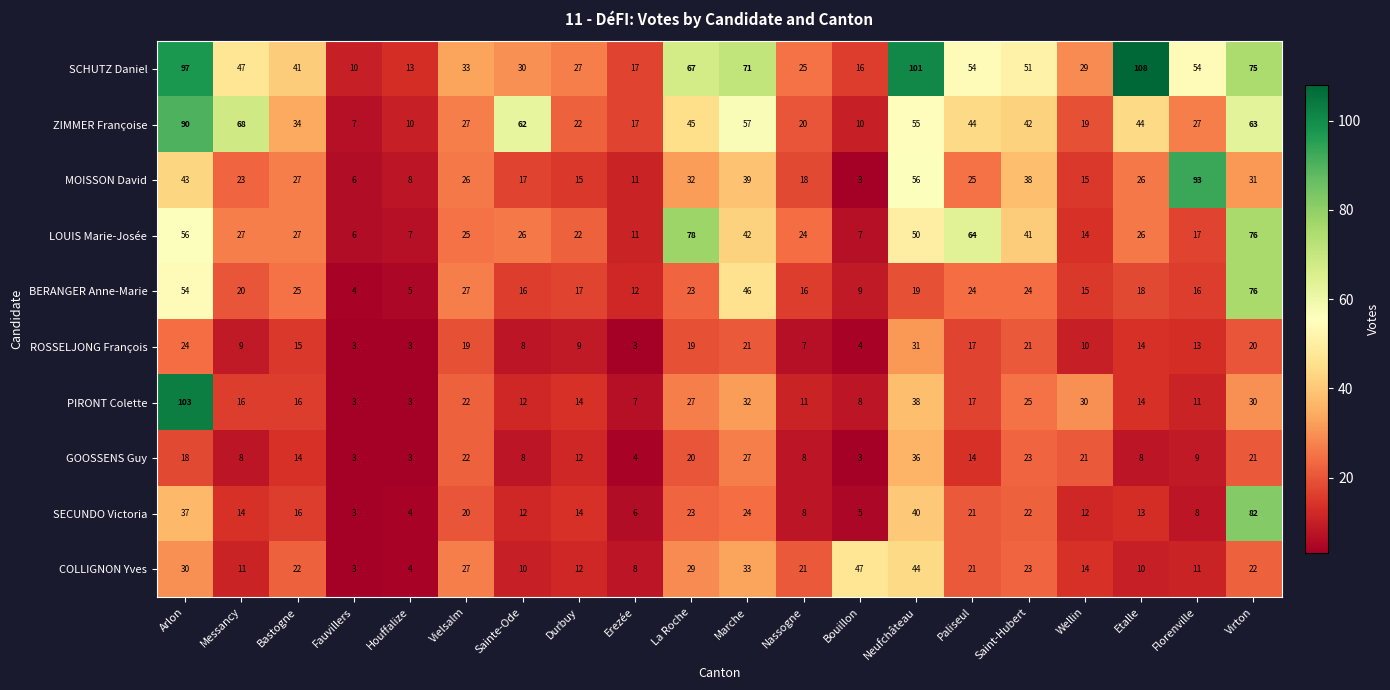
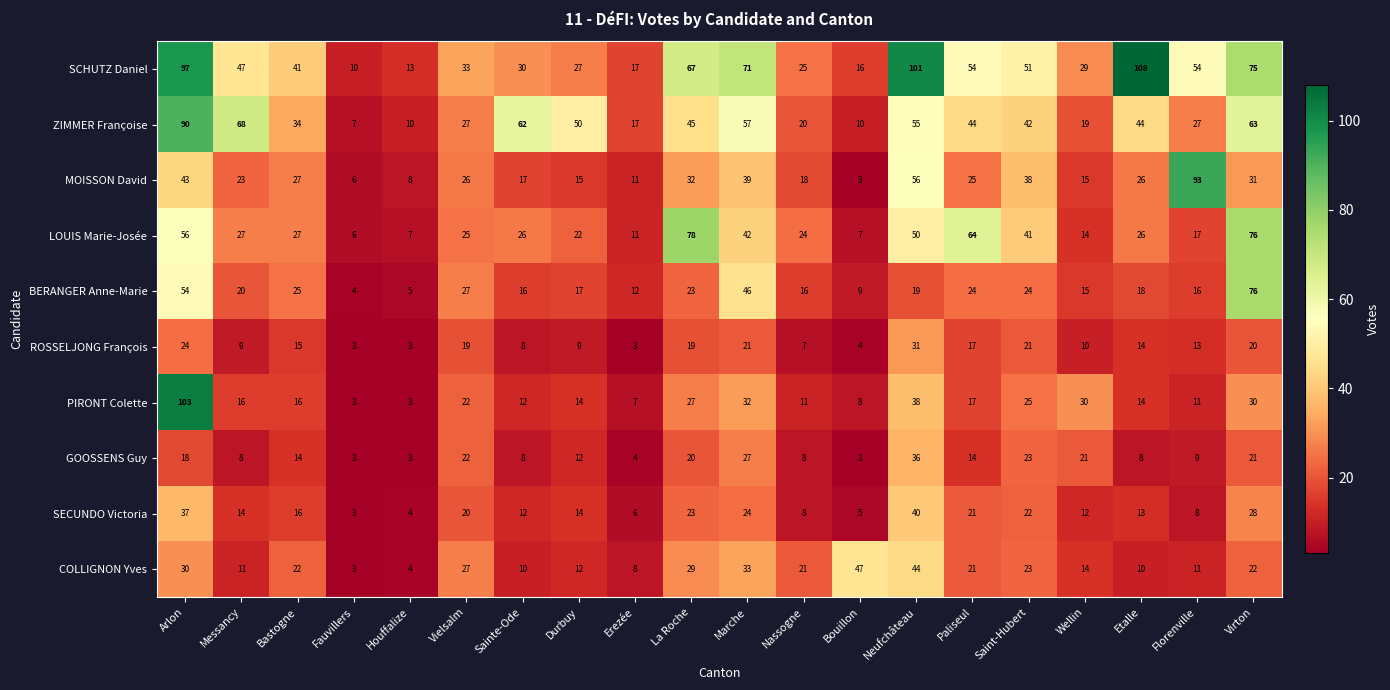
  {
    "SCHUTZ Daniel": {
      "Arlon": 97,
      "Messancy": 47,
      "Bastogne": 41,
      "Fauvillers": 10,
      "Houffalize": 13,
      "Vielsalm": 33,
      "Sainte-Ode": 30,
      "Durbuy": 27,
      "Erezée": 17,
      "La Roche": 67,
      "Marche": 71,
      "Nassogne": 25,
      "Bouillon": 16,
      "Neufchâteau": 101,
      "Paliseul": 54,
      "Saint-Hubert": 51,
      "Wellin": 29,
      "Etalle": 108,
      "Florenville": 54,
      "Virton": 75
    },
    "ZIMMER Françoise": {
      "Arlon": 90,
      "Messancy": 68,
      "Bastogne": 34,
      "Fauvillers": 7,
      "Houffalize": 10,
      "Vielsalm": 27,
      "Sainte-Ode": 62,
-     "Durbuy": 22,
+     "Durbuy": 50,
      "Erezée": 17,
      "La Roche": 45,
      "Marche": 57,
      "Nassogne": 20,
      "Bouillon": 10,
      "Neufchâteau": 55,
      "Paliseul": 44,
      "Saint-Hubert": 42,
      "Wellin": 19,
      "Etalle": 44,
      "Florenville": 27,
      "Virton": 63
    },
    "MOISSON David": {
      "Arlon": 43,
      "Messancy": 23,
      "Bastogne": 27,
      "Fauvillers": 6,
      "Houffalize": 8,
      "Vielsalm": 26,
      "Sainte-Ode": 17,
      "Durbuy": 15,
      "Erezée": 11,
      "La Roche": 32,
      "Marche": 39,
      "Nassogne": 18,
      "Bouillon": 3,
      "Neufchâteau": 56,
      "Paliseul": 25,
      "Saint-Hubert": 38,
      "Wellin": 15,
      "Etalle": 26,
      "Florenville": 93,
      "Virton": 31
    },
    "LOUIS Marie-Josée": {
      "Arlon": 56,
      "Messancy": 27,
      "Bastogne": 27,
      "Fauvillers": 6,
      "Houffalize": 7,
      "Vielsalm": 25,
      "Sainte-Ode": 26,
      "Durbuy": 22,
      "Erezée": 11,
      "La Roche": 78,
      "Marche": 42,
      "Nassogne": 24,
      "Bouillon": 7,
      "Neufchâteau": 50,
      "Paliseul": 64,
      "Saint-Hubert": 41,
      "Wellin": 14,
      "Etalle": 26,
      "Florenville": 17,
      "Virton": 76
    },
    "BERANGER Anne-Marie": {
      "Arlon": 54,
      "Messancy": 20,
      "Bastogne": 25,
      "Fauvillers": 4,
      "Houffalize": 5,
      "Vielsalm": 27,
      "Sainte-Ode": 16,
      "Durbuy": 17,
      "Erezée": 12,
      "La Roche": 23,
      "Marche": 46,
      "Nassogne": 16,
      "Bouillon": 9,
      "Neufchâteau": 19,
      "Paliseul": 24,
      "Saint-Hubert": 24,
      "Wellin": 15,
      "Etalle": 18,
      "Florenville": 16,
      "Virton": 76
    },
    "ROSSELJONG François": {
      "Arlon": 24,
      "Messancy": 9,
      "Bastogne": 15,
      "Fauvillers": 3,
      "Houffalize": 3,
      "Vielsalm": 19,
      "Sainte-Ode": 8,
      "Durbuy": 9,
      "Erezée": 3,
      "La Roche": 19,
      "Marche": 21,
      "Nassogne": 7,
      "Bouillon": 4,
      "Neufchâteau": 31,
      "Paliseul": 17,
      "Saint-Hubert": 21,
      "Wellin": 10,
      "Etalle": 14,
      "Florenville": 13,
      "Virton": 20
    },
    "PIRONT Colette": {
      "Arlon": 103,
      "Messancy": 16,
      "Bastogne": 16,
      "Fauvillers": 3,
      "Houffalize": 3,
      "Vielsalm": 22,
      "Sainte-Ode": 12,
      "Durbuy": 14,
      "Erezée": 7,
      "La Roche": 27,
      "Marche": 32,
      "Nassogne": 11,
      "Bouillon": 8,
      "Neufchâteau": 38,
      "Paliseul": 17,
      "Saint-Hubert": 25,
      "Wellin": 30,
      "Etalle": 14,
      "Florenville": 11,
      "Virton": 30
    },
    "GOOSSENS Guy": {
      "Arlon": 18,
      "Messancy": 8,
      "Bastogne": 14,
      "Fauvillers": 3,
      "Houffalize": 3,
      "Vielsalm": 22,
      "Sainte-Ode": 8,
      "Durbuy": 12,
      "Erezée": 4,
      "La Roche": 20,
      "Marche": 27,
      "Nassogne": 8,
      "Bouillon": 3,
      "Neufchâteau": 36,
      "Paliseul": 14,
      "Saint-Hubert": 23,
      "Wellin": 21,
      "Etalle": 8,
      "Florenville": 9,
      "Virton": 21
    },
    "SECUNDO Victoria": {
      "Arlon": 37,
      "Messancy": 14,
      "Bastogne": 16,
      "Fauvillers": 3,
      "Houffalize": 4,
      "Vielsalm": 20,
      "Sainte-Ode": 12,
      "Durbuy": 14,
      "Erezée": 6,
      "La Roche": 23,
      "Marche": 24,
      "Nassogne": 8,
      "Bouillon": 5,
      "Neufchâteau": 40,
      "Paliseul": 21,
      "Saint-Hubert": 22,
      "Wellin": 12,
      "Etalle": 13,
      "Florenville": 8,
-     "Virton": 82
+     "Virton": 28
    },
    "COLLIGNON Yves": {
      "Arlon": 30,
      "Messancy": 11,
      "Bastogne": 22,
      "Fauvillers": 3,
      "Houffalize": 4,
      "Vielsalm": 27,
      "Sainte-Ode": 10,
      "Durbuy": 12,
      "Erezée": 8,
      "La Roche": 29,
      "Marche": 33,
      "Nassogne": 21,
      "Bouillon": 47,
      "Neufchâteau": 44,
      "Paliseul": 21,
      "Saint-Hubert": 23,
      "Wellin": 14,
      "Etalle": 10,
      "Florenville": 11,
      "Virton": 22
    }
  }
